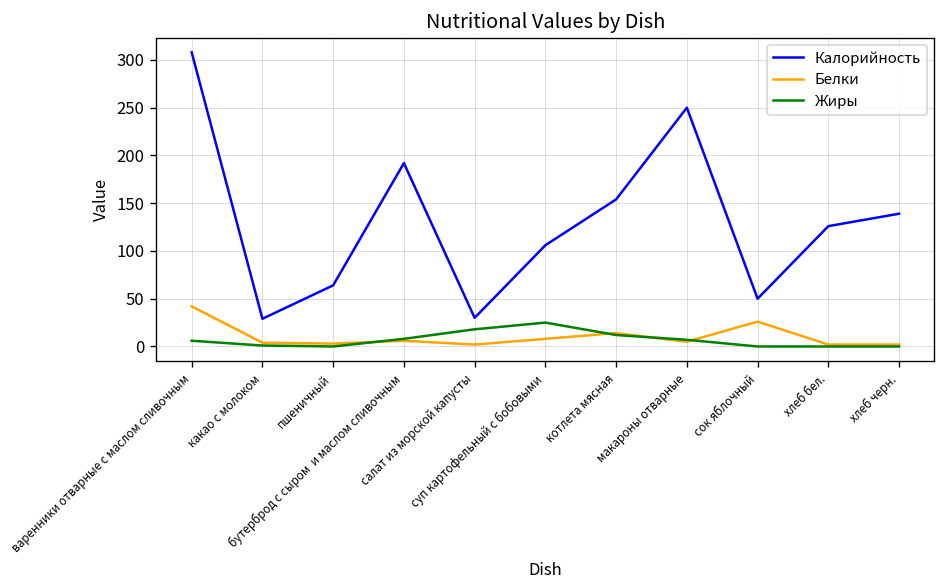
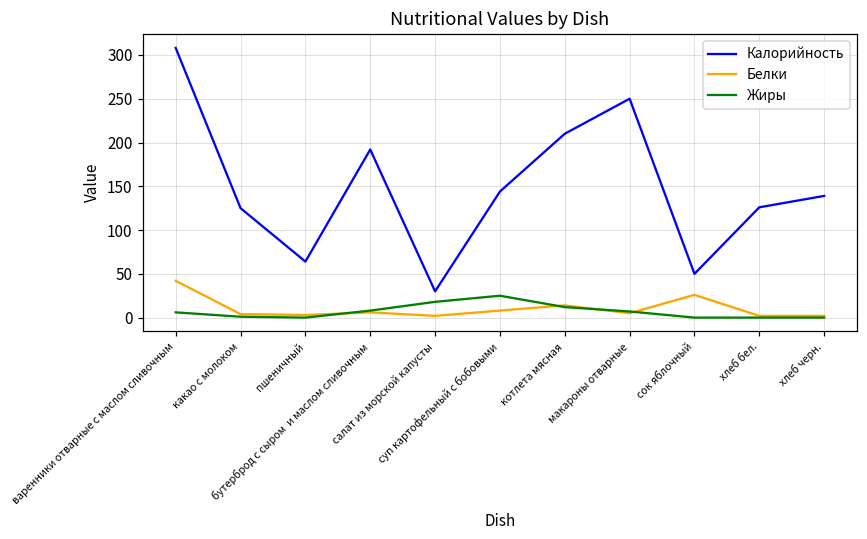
  {
    "Калорийность": {
      "варенники отварные с маслом сливочным": 310,
-     "какао с молоком": 30,
+     "какао с молоком": 130,
      "пшеничный": 60,
      "бутерброд с сыром и маслом сливочным": 190,
      "салат из морской капусты": 30,
-     "суп картофельный с бобовыми": 110,
-     "котлета мясная": 150,
+     "суп картофельный с бобовыми": 140,
+     "котлета мясная": 210,
      "макароны отварные": 250,
      "сок яблочный": 50,
      "хлеб бел.": 130,
      "хлеб черн.": 140
    },
    "Белки": {
      "варенники отварные с маслом сливочным": 40,
      "салат из морской капусты": 0,
      "суп картофельный с бобовыми": 10,
      "сок яблочный": 30
    },
    "Жиры": {
      "варенники отварные с маслом сливочным": 10,
      "салат из морской капусты": 20,
      "суп картофельный с бобовыми": 30,
      "сок яблочный": 0
    }
  }
